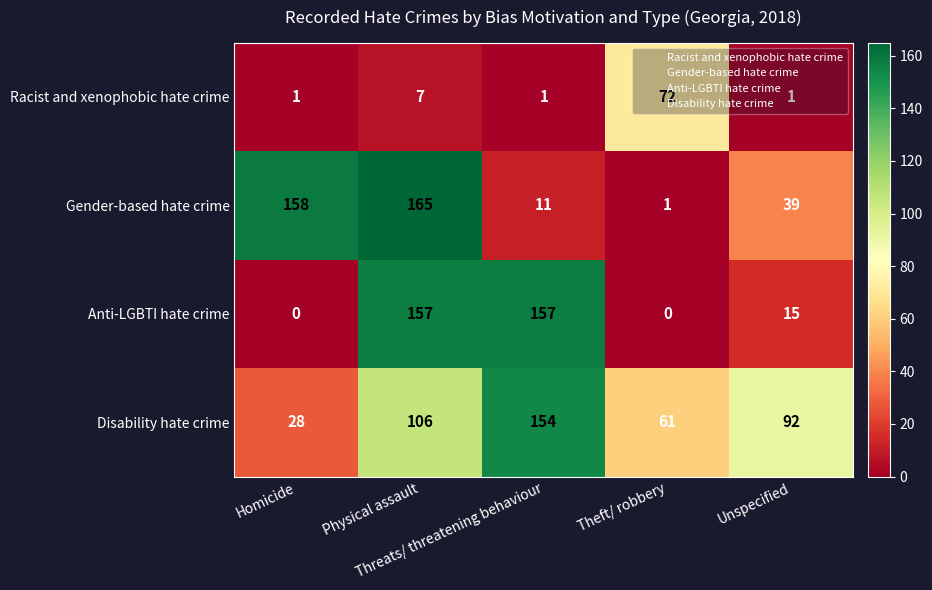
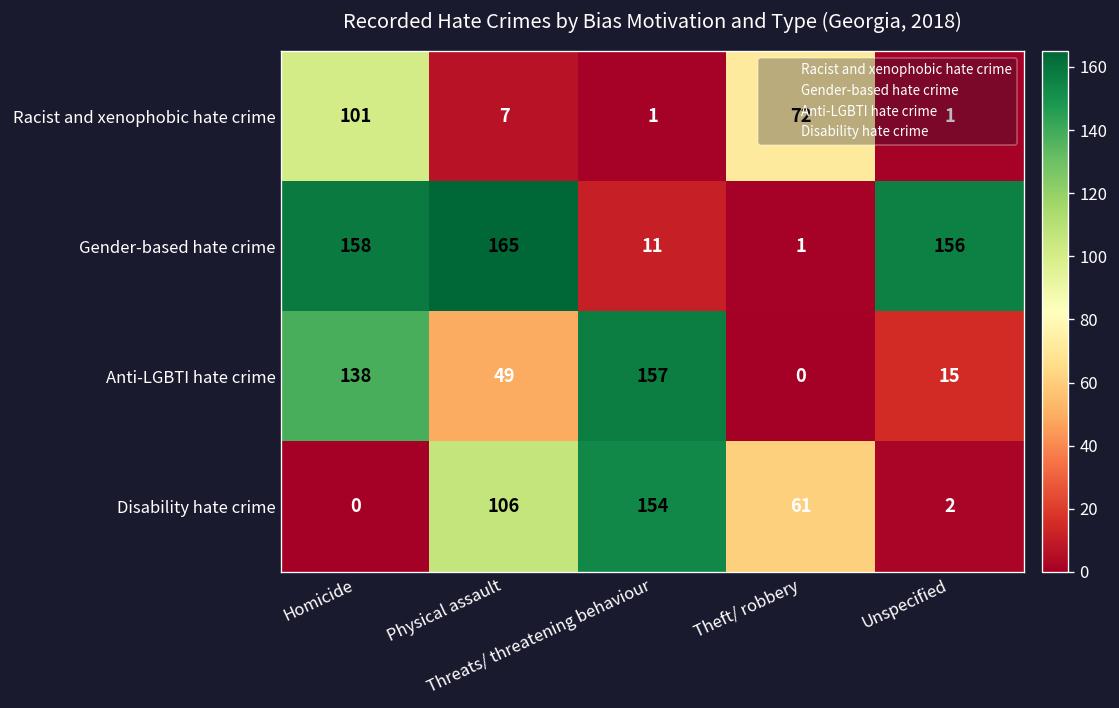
  {
    "Racist and xenophobic hate crime": {
-     "Homicide": 1,
+     "Homicide": 101,
      "Physical assault": 7,
      "Threats/ threatening behaviour": 1
    },
    "Gender-based hate crime": {
      "Homicide": 158,
      "Physical assault": 165,
      "Threats/ threatening behaviour": 11,
      "Theft/ robbery": 1,
-     "Unspecified": 39
+     "Unspecified": 156
    },
    "Anti-LGBTI hate crime": {
-     "Homicide": 0,
-     "Physical assault": 157,
+     "Homicide": 138,
+     "Physical assault": 49,
      "Threats/ threatening behaviour": 157,
      "Theft/ robbery": 0,
      "Unspecified": 15
    },
    "Disability hate crime": {
-     "Homicide": 28,
+     "Homicide": 0,
      "Physical assault": 106,
      "Threats/ threatening behaviour": 154,
      "Theft/ robbery": 61,
-     "Unspecified": 92
+     "Unspecified": 2
    }
  }
